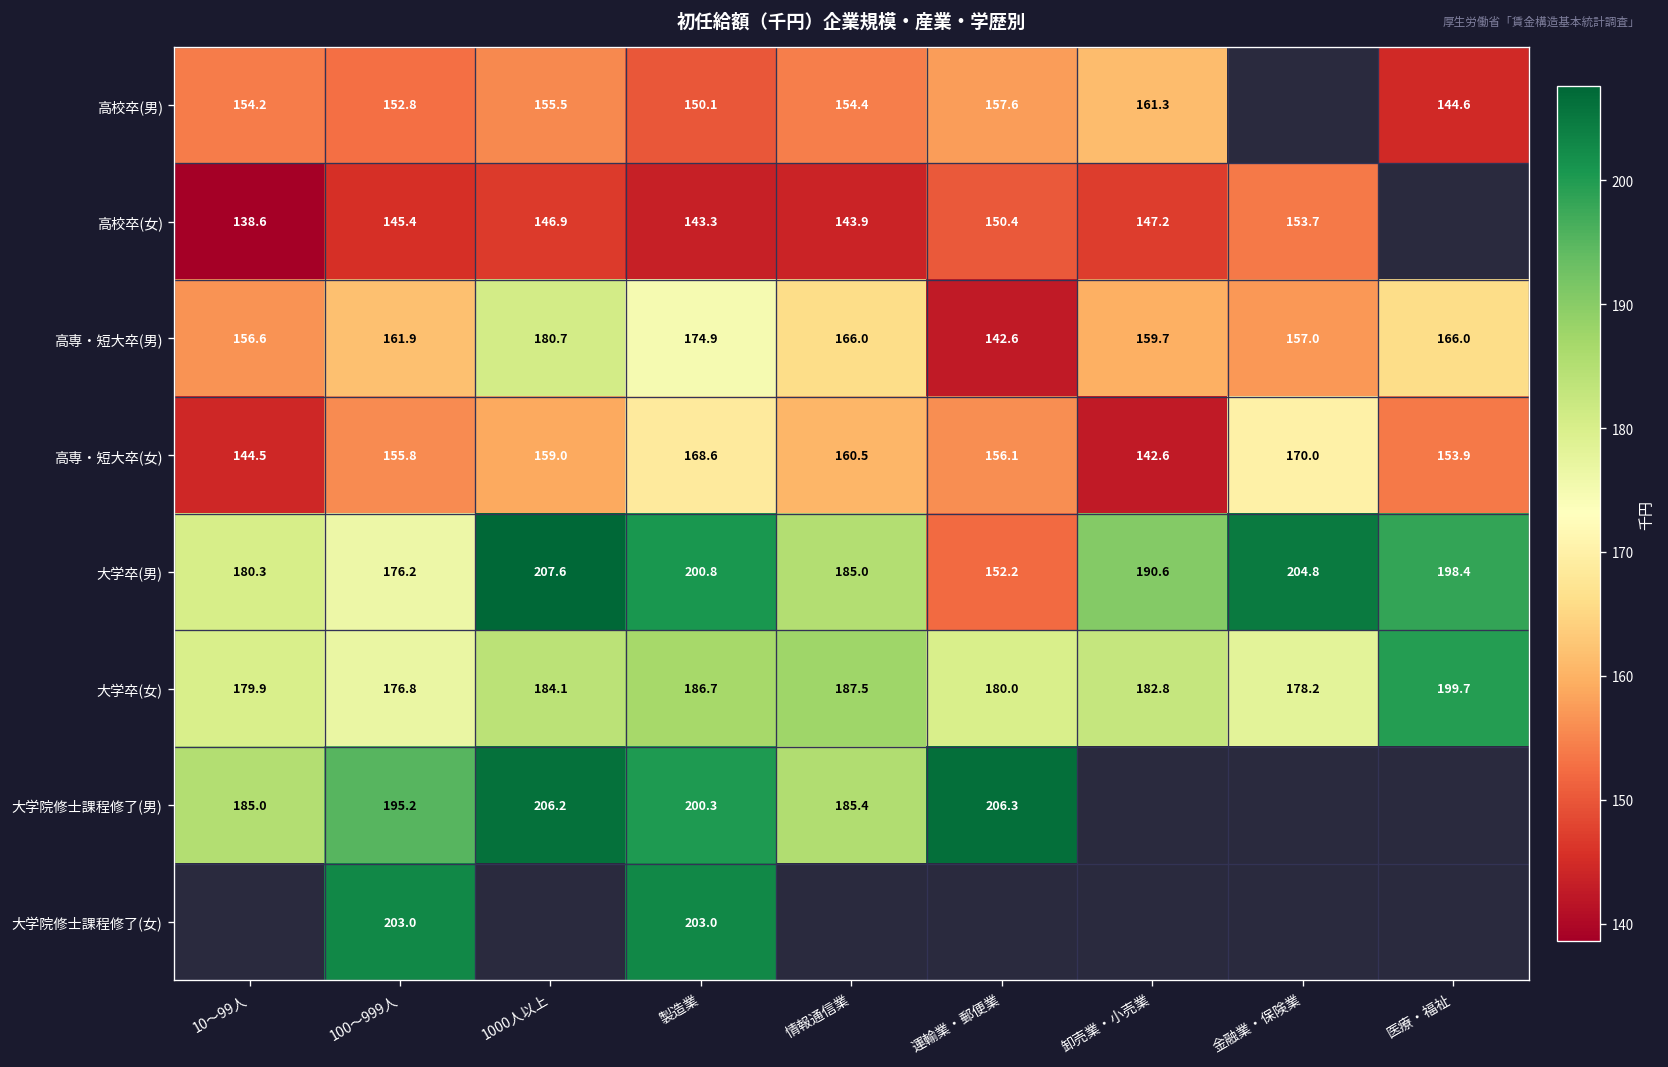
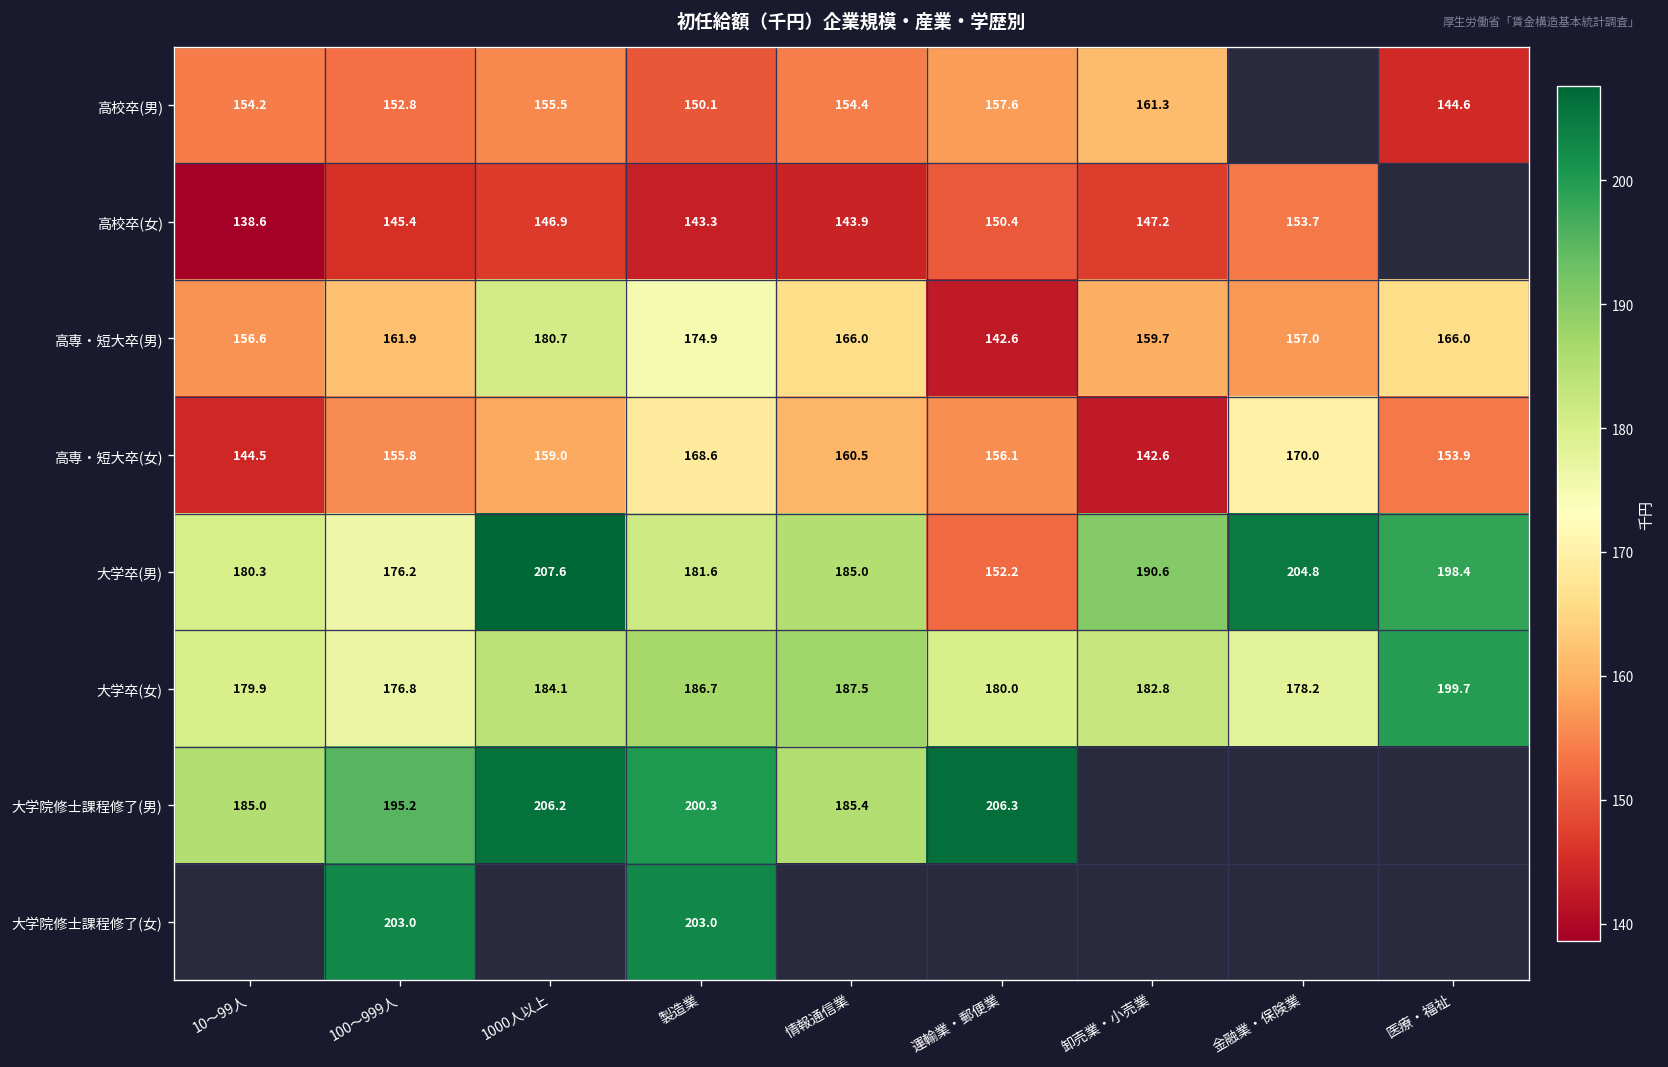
  {
    "高校卒(男)": {
      "10～99人": 154.2,
      "100～999人": 152.8,
      "1000人以上": 155.5,
      "製造業": 150.1,
      "情報通信業": 154.4,
      "運輸業・郵便業": 157.6,
      "卸売業・小売業": 161.3,
      "医療・福祉": 144.6
    },
    "高校卒(女)": {
      "10～99人": 138.6,
      "100～999人": 145.4,
      "1000人以上": 146.9,
      "製造業": 143.3,
      "情報通信業": 143.9,
      "運輸業・郵便業": 150.4,
      "卸売業・小売業": 147.2,
      "金融業・保険業": 153.7
    },
    "高専・短大卒(男)": {
      "10～99人": 156.6,
      "100～999人": 161.9,
      "1000人以上": 180.7,
      "製造業": 174.9,
      "情報通信業": 166.0,
      "運輸業・郵便業": 142.6,
      "卸売業・小売業": 159.7,
      "金融業・保険業": 157.0,
      "医療・福祉": 166.0
    },
    "高専・短大卒(女)": {
      "10～99人": 144.5,
      "100～999人": 155.8,
      "1000人以上": 159.0,
      "製造業": 168.6,
      "情報通信業": 160.5,
      "運輸業・郵便業": 156.1,
      "卸売業・小売業": 142.6,
      "金融業・保険業": 170.0,
      "医療・福祉": 153.9
    },
    "大学卒(男)": {
      "10～99人": 180.3,
      "100～999人": 176.2,
      "1000人以上": 207.6,
-     "製造業": 200.8,
+     "製造業": 181.6,
      "情報通信業": 185.0,
      "運輸業・郵便業": 152.2,
      "卸売業・小売業": 190.6,
      "金融業・保険業": 204.8,
      "医療・福祉": 198.4
    },
    "大学卒(女)": {
      "10～99人": 179.9,
      "100～999人": 176.8,
      "1000人以上": 184.1,
      "製造業": 186.7,
      "情報通信業": 187.5,
      "運輸業・郵便業": 180.0,
      "卸売業・小売業": 182.8,
      "金融業・保険業": 178.2,
      "医療・福祉": 199.7
    },
    "大学院修士課程修了(男)": {
      "10～99人": 185.0,
      "100～999人": 195.2,
      "1000人以上": 206.2,
      "製造業": 200.3,
      "情報通信業": 185.4,
      "運輸業・郵便業": 206.3
    },
    "大学院修士課程修了(女)": {
      "100～999人": 203.0,
      "製造業": 203.0
    }
  }
